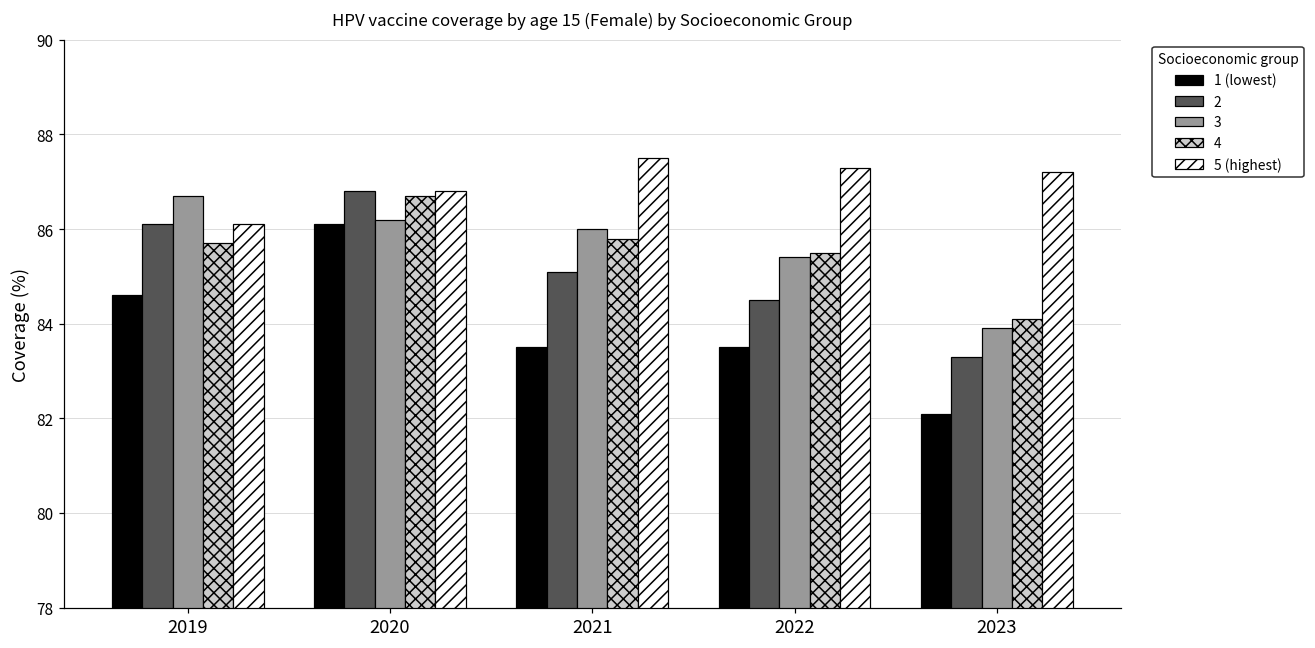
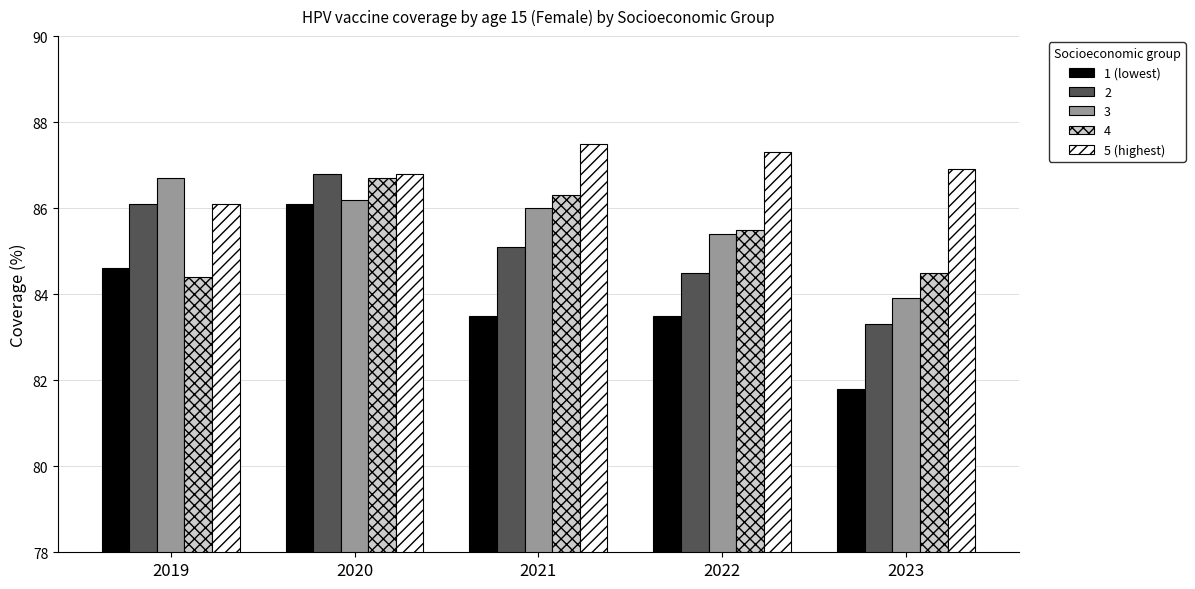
  {
    "1 (lowest)": {
      "2019": 84.6,
      "2020": 86.1,
      "2021": 83.5,
      "2022": 83.5,
-     "2023": 82.1
+     "2023": 81.8
    },
    "2": {
      "2019": 86.1,
      "2020": 86.8,
      "2021": 85.1,
      "2022": 84.5,
      "2023": 83.3
    },
    "3": {
      "2019": 86.7,
      "2020": 86.2,
      "2021": 86.0,
      "2022": 85.4,
      "2023": 83.9
    },
    "4": {
-     "2019": 85.7,
+     "2019": 84.4,
      "2020": 86.7,
-     "2021": 85.8,
+     "2021": 86.3,
      "2022": 85.5,
-     "2023": 84.1
+     "2023": 84.5
    },
    "5 (highest)": {
      "2019": 86.1,
      "2020": 86.8,
      "2021": 87.5,
      "2022": 87.3,
-     "2023": 87.2
+     "2023": 86.9
    }
  }
